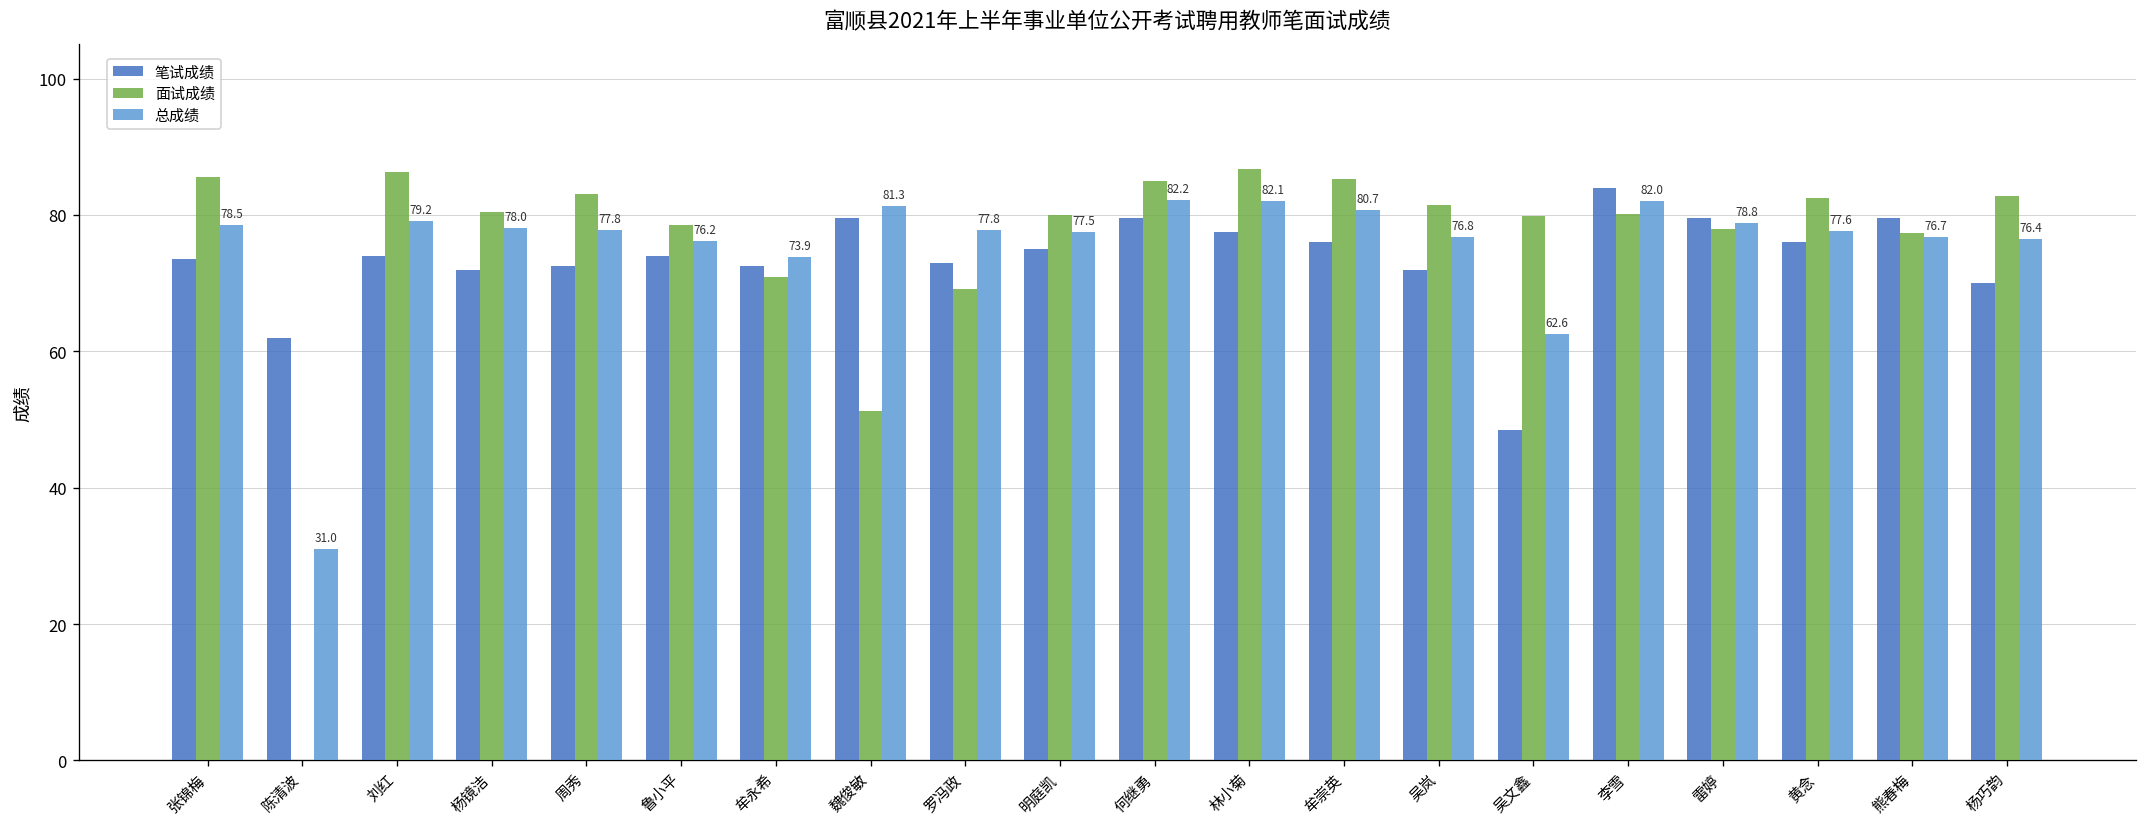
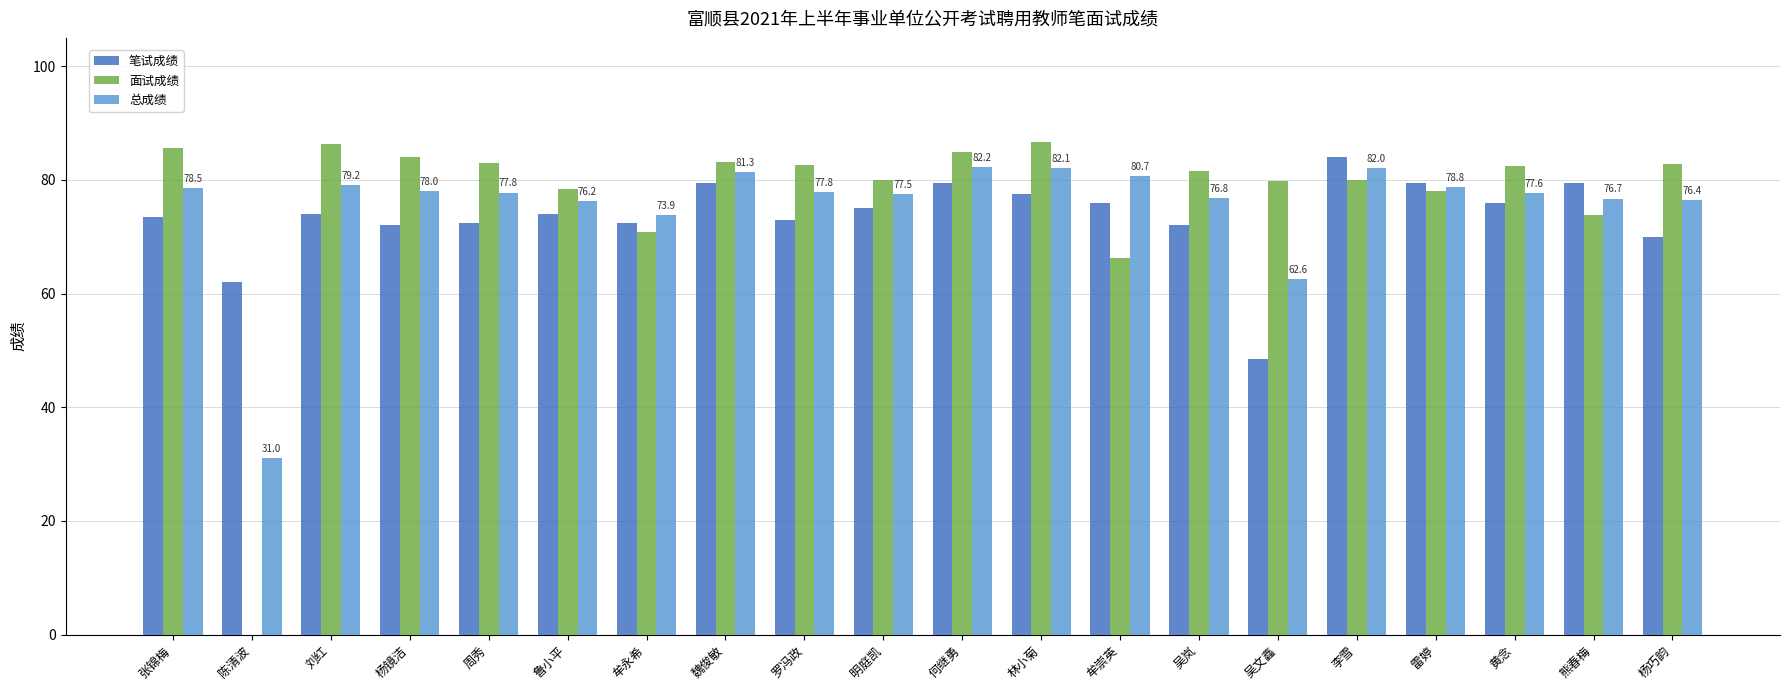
  {
    "面试成绩": {
      "张锦梅": 86,
      "陈清波": 0,
      "刘红": 86,
-     "杨镜洁": 80,
+     "杨镜洁": 84,
      "周秀": 83,
      "鲁小平": 78,
      "牟永希": 71,
-     "魏俊敏": 51,
-     "罗冯政": 69,
+     "魏俊敏": 83,
+     "罗冯政": 83,
      "明庭凯": 80,
      "何继勇": 85,
      "林小菊": 87,
-     "牟崇英": 85,
+     "牟崇英": 66,
      "吴岚": 82,
      "吴文鑫": 80,
      "李雪": 80,
      "雷婷": 78,
      "黄念": 83,
-     "熊春梅": 77,
+     "熊春梅": 74,
      "杨巧韵": 83
    }
  }
